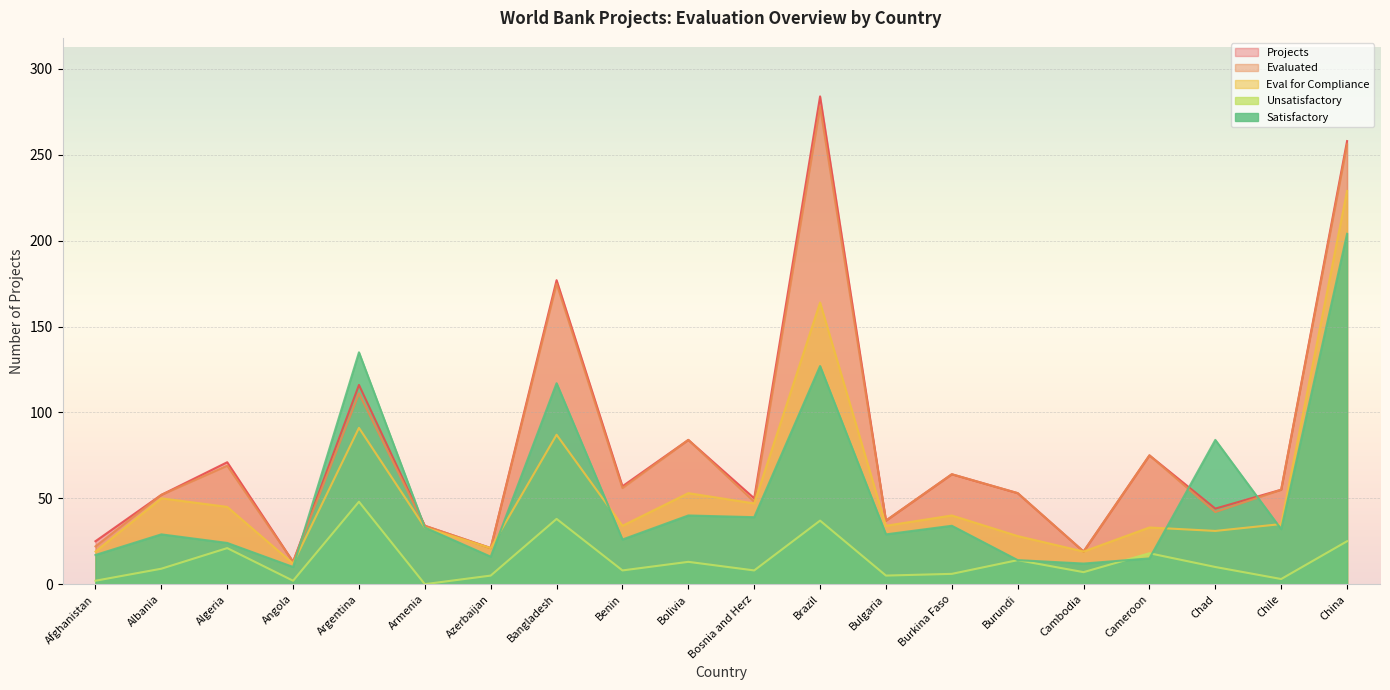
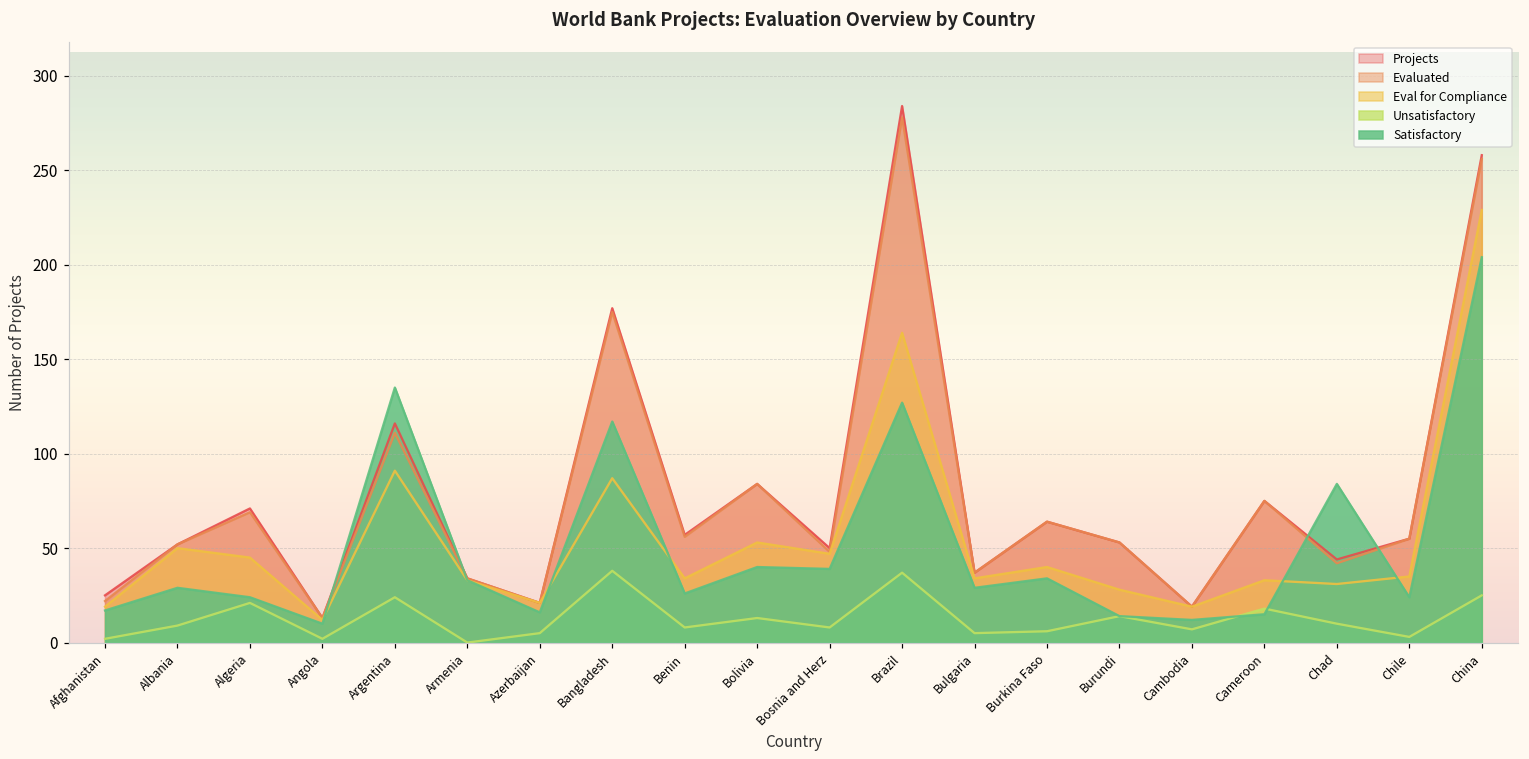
  {
    "Unsatisfactory": {
      "Afghanistan": 2,
      "Albania": 9,
      "Algeria": 21,
      "Angola": 2,
-     "Argentina": 48,
+     "Argentina": 24,
      "Armenia": 0,
      "Azerbaijan": 5,
      "Bangladesh": 38,
      "Benin": 8,
      "Bolivia": 13,
      "Bosnia and Herz": 8,
      "Brazil": 37,
      "Bulgaria": 5,
      "Burkina Faso": 6,
      "Cambodia": 7,
      "Cameroon": 18,
      "Chad": 10,
      "Chile": 3,
      "China": 25
    },
    "Satisfactory": {
      "Afghanistan": 17,
      "Albania": 29,
      "Algeria": 24,
      "Angola": 10,
      "Argentina": 135,
      "Azerbaijan": 16,
      "Bangladesh": 117,
      "Benin": 26,
      "Bolivia": 40,
      "Bosnia and Herz": 39,
      "Brazil": 127,
      "Bulgaria": 29,
      "Burkina Faso": 34,
      "Cambodia": 12,
      "Cameroon": 15,
      "Chad": 84,
-     "Chile": 32,
+     "Chile": 24,
      "China": 204
    }
  }
